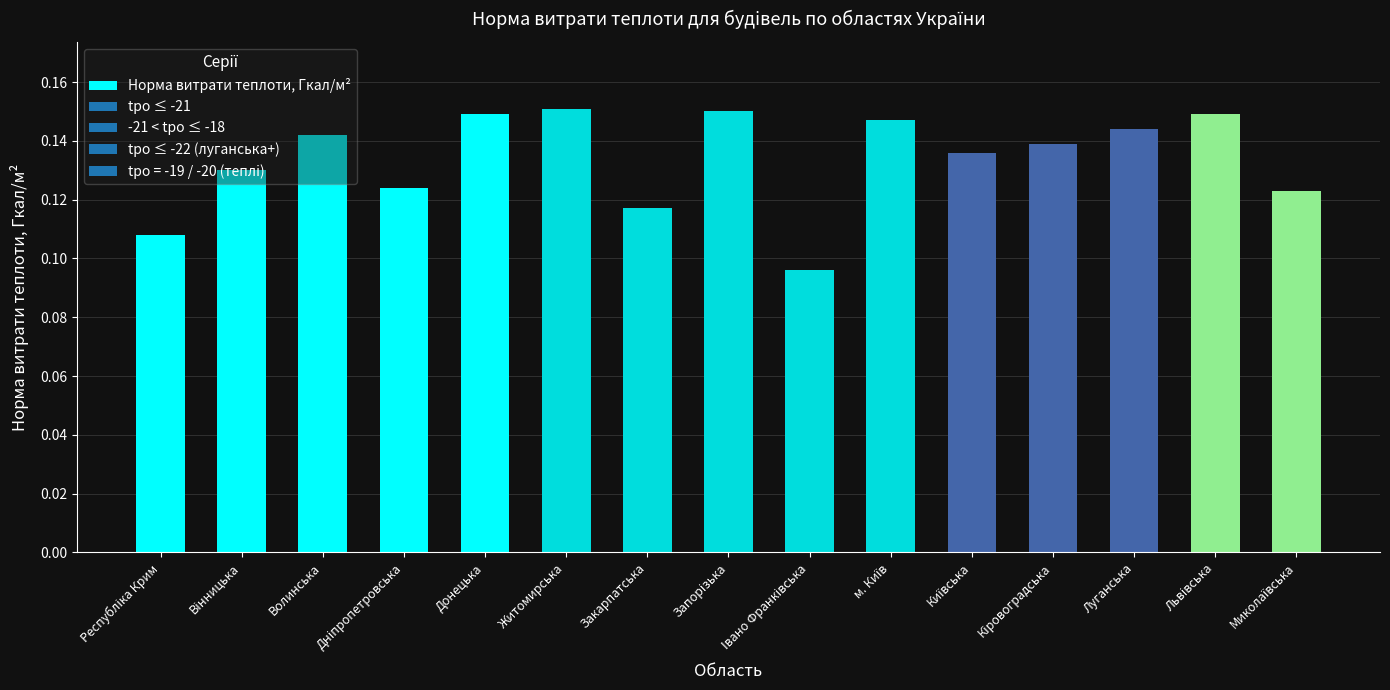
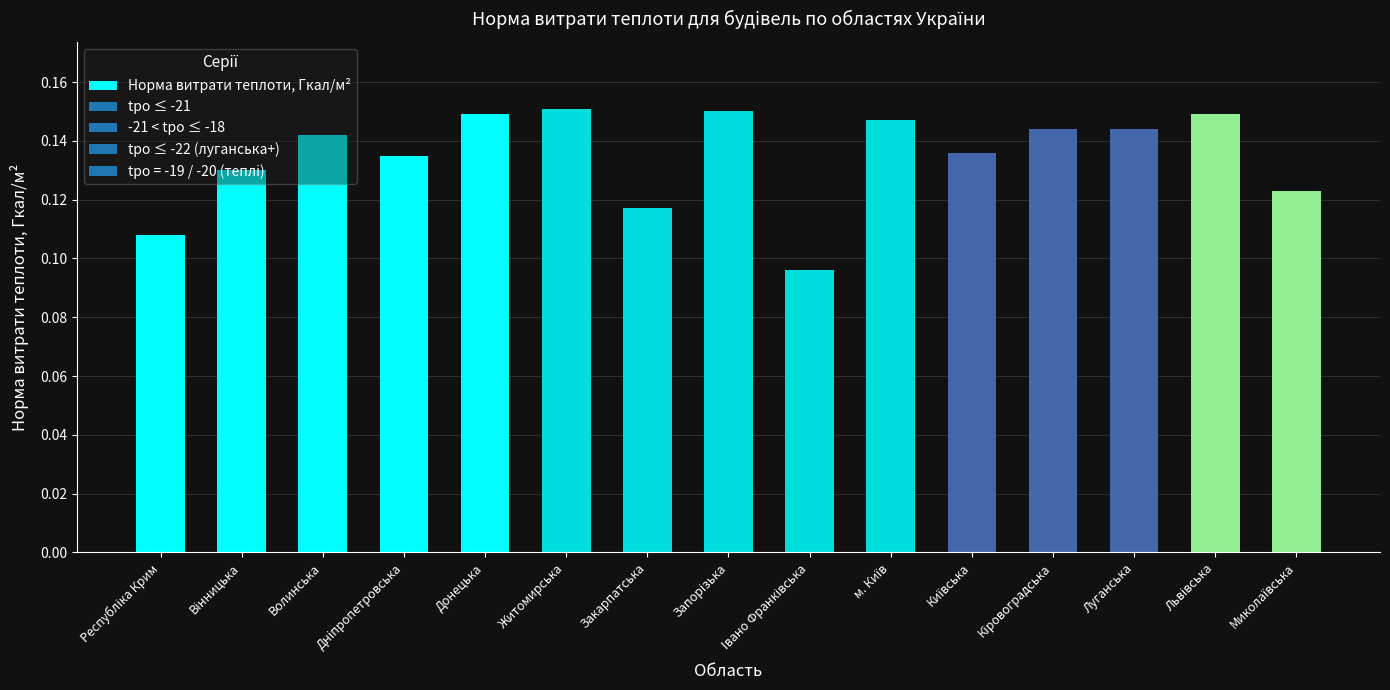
  {
    "Республіка Крим": 0.108,
-   "Дніпропетровська": 0.124,
+   "Дніпропетровська": 0.135,
    "Донецька": 0.149,
    "Житомирська": 0.151,
    "Закарпатська": 0.117,
    "Запорізька": 0.150,
    "Івано Франківська": 0.096,
    "м. Київ": 0.147,
    "Київська": 0.136,
-   "Кіровоградська": 0.139,
+   "Кіровоградська": 0.144,
    "Луганська": 0.144,
    "Львівська": 0.149,
    "Миколаївська": 0.123
  }
